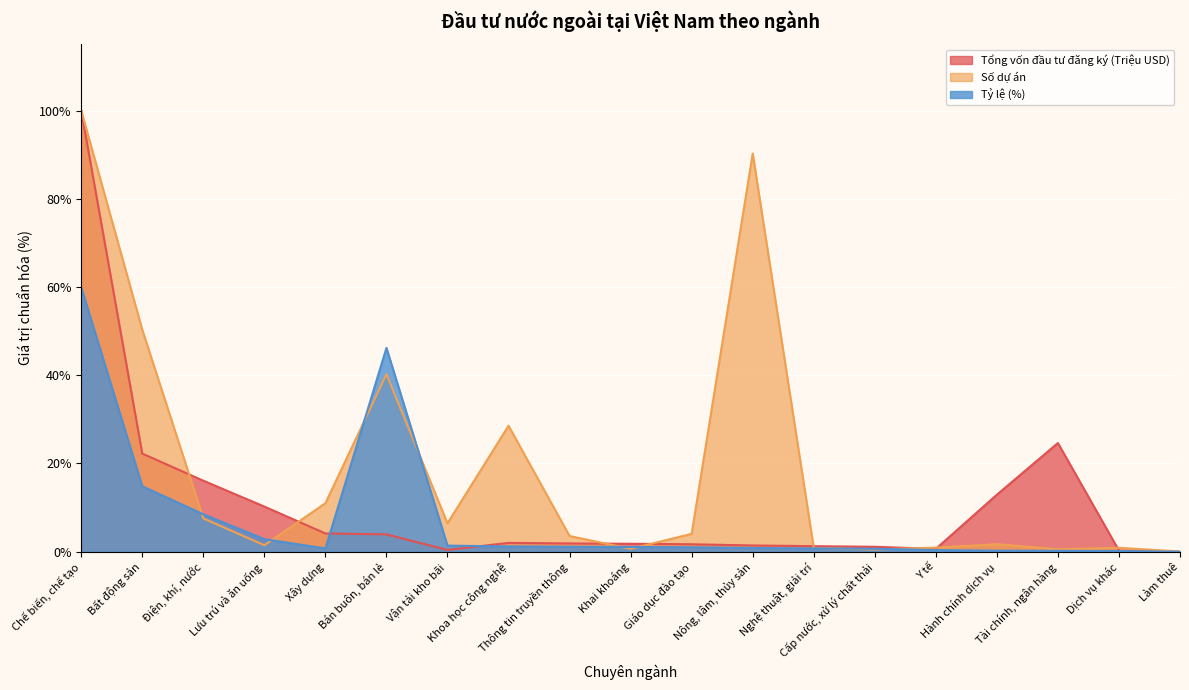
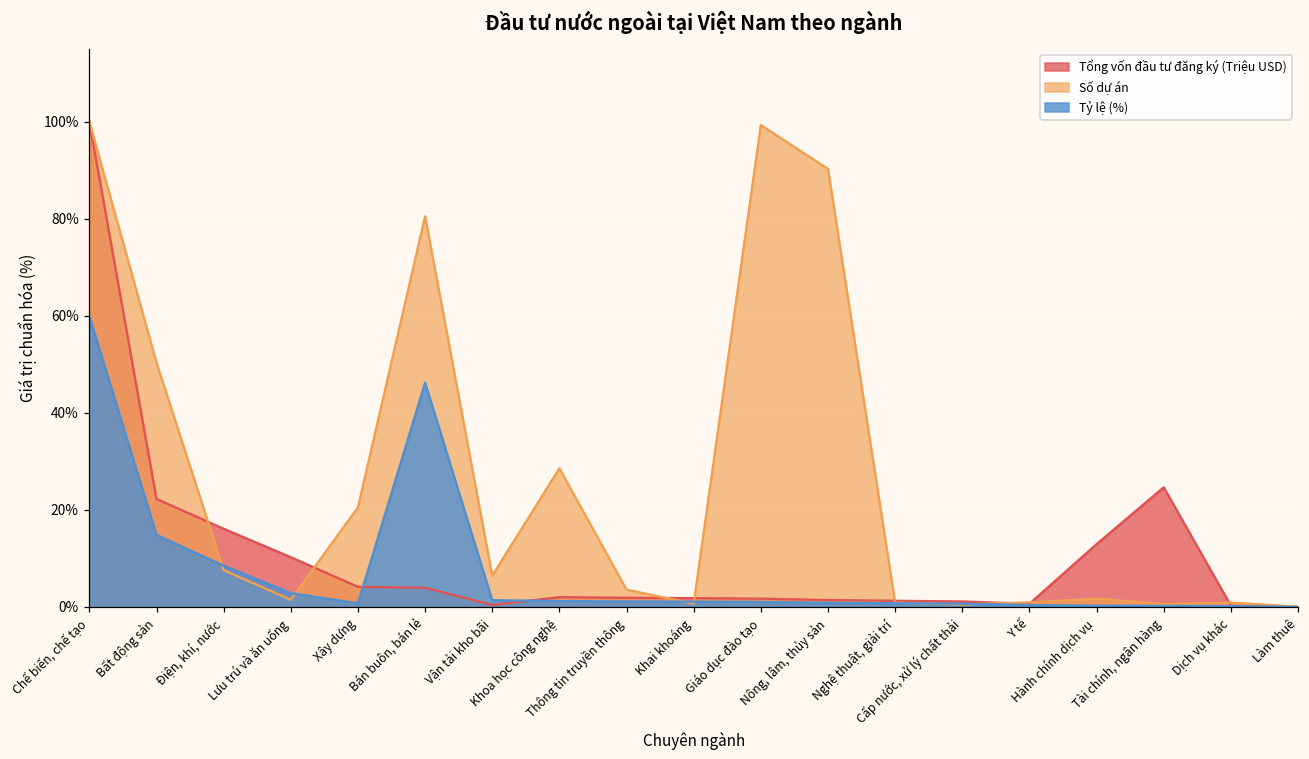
  {
    "Tổng vốn đầu tư đăng ký (Triệu USD)": {
      "Bất động sản": "22%",
      "Điện, khí, nước": "16%",
      "Lưu trú và ăn uống": "10%",
      "Xây dựng": "4%",
      "Bán buôn, bán lẻ": "4%",
      "Vận tải kho bãi": "0%",
      "Khoa học công nghệ": "2%",
      "Thông tin truyền thông": "2%",
      "Khai khoáng": "2%",
      "Giáo dục đào tạo": "2%",
      "Hành chính dịch vụ": "13%",
      "Tài chính, ngân hàng": "25%"
    },
    "Số dự án": {
      "Bất động sản": "50%",
      "Điện, khí, nước": "8%",
      "Lưu trú và ăn uống": "1%",
-     "Xây dựng": "11%",
-     "Bán buôn, bán lẻ": "40%",
+     "Xây dựng": "21%",
+     "Bán buôn, bán lẻ": "80%",
      "Vận tải kho bãi": "6%",
      "Khoa học công nghệ": "29%",
      "Thông tin truyền thông": "4%",
-     "Giáo dục đào tạo": "4%",
+     "Giáo dục đào tạo": "99%",
      "Nông, lâm, thủy sản": "90%",
      "Hành chính dịch vụ": "2%",
      "Dịch vụ khác": "1%"
    },
    "Tỷ lệ (%)": {
      "Chế biến, chế tạo": "60%",
      "Bất động sản": "15%",
      "Điện, khí, nước": "8%",
      "Lưu trú và ăn uống": "3%",
      "Xây dựng": "1%",
      "Bán buôn, bán lẻ": "46%",
      "Vận tải kho bãi": "1%",
      "Khoa học công nghệ": "1%",
      "Thông tin truyền thông": "1%",
      "Giáo dục đào tạo": "1%",
      "Hành chính dịch vụ": "0%"
    }
  }
